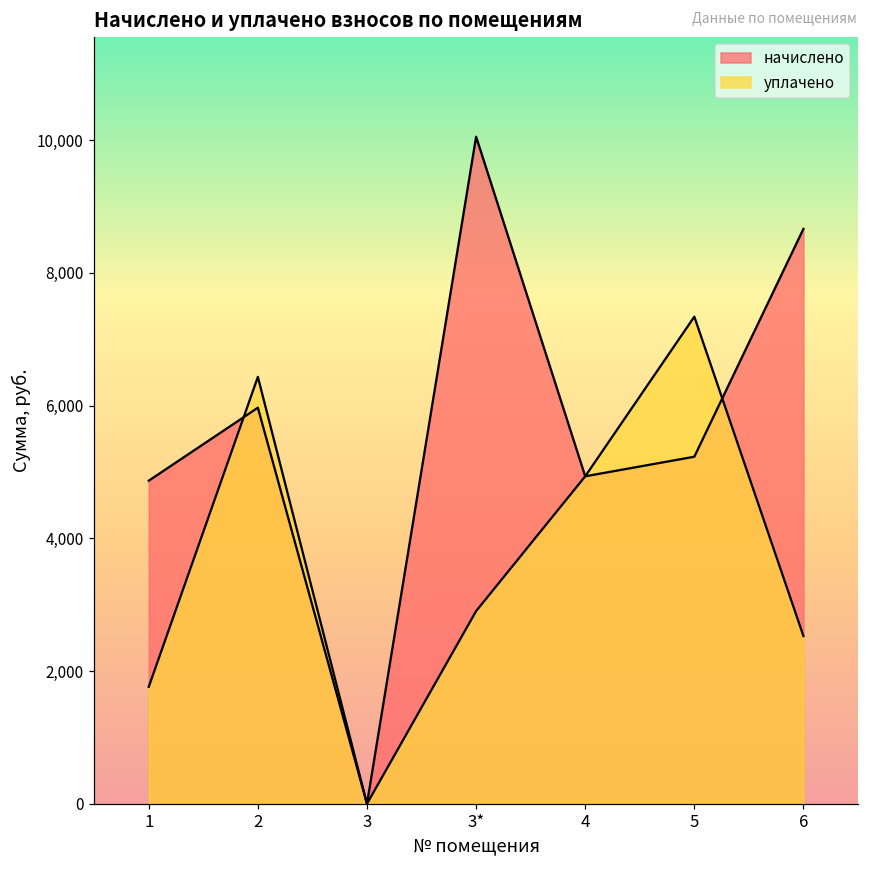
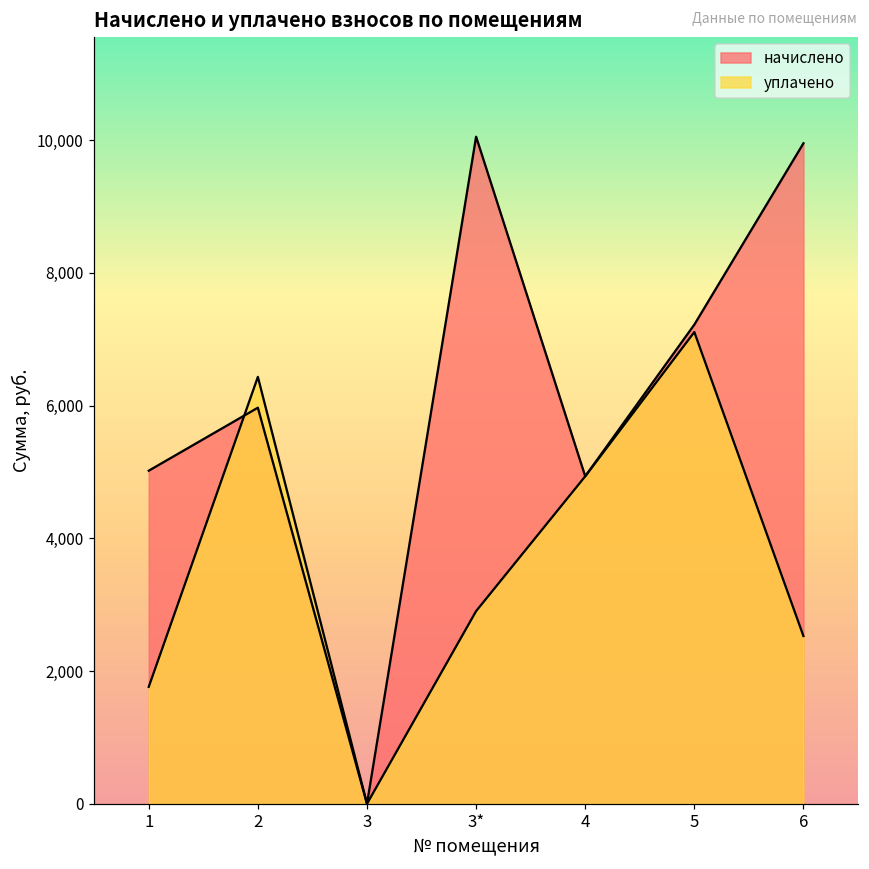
  {
    "начислено": {
-     "1": "4,900",
+     "1": "5,000",
      "2": "6,000",
      "3*": "10,100",
-     "5": "5,200",
-     "6": "8,700"
+     "5": "7,200",
+     "6": "10,000"
    },
    "уплачено": {
      "1": "1,800",
      "2": "6,400",
      "3*": "2,900",
-     "5": "7,300",
+     "5": "7,100",
      "6": "2,500"
    }
  }
